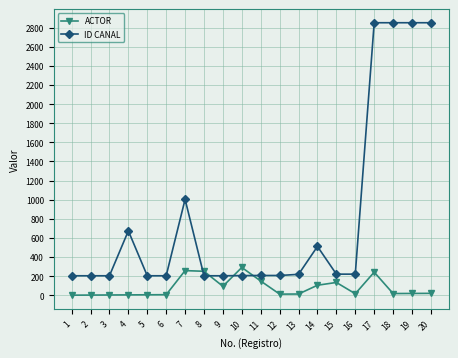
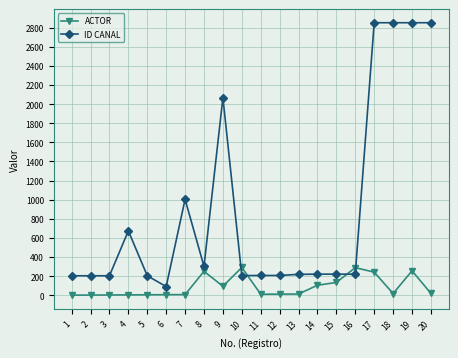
  {
    "ACTOR": {
      "1": 0,
      "2": 0,
      "3": 0,
      "4": 0,
      "5": 0,
      "6": 0,
-     "7": 300,
+     "7": 0,
      "8": 300,
      "9": 100,
      "10": 300,
-     "11": 100,
+     "11": 0,
      "12": 0,
      "13": 0,
      "14": 100,
      "15": 100,
-     "16": 0,
+     "16": 300,
      "17": 200,
      "18": 0,
-     "19": 0,
+     "19": 300,
      "20": 0
    },
    "ID CANAL": {
      "1": 200,
      "2": 200,
      "3": 200,
      "4": 700,
      "5": 200,
-     "6": 200,
+     "6": 100,
      "7": 1000,
-     "8": 200,
-     "9": 200,
+     "8": 300,
+     "9": 2100,
      "10": 200,
      "11": 200,
      "12": 200,
      "13": 200,
-     "14": 500,
+     "14": 200,
      "15": 200,
      "16": 200,
      "17": 2900,
      "18": 2900,
      "19": 2900,
      "20": 2900
    }
  }
